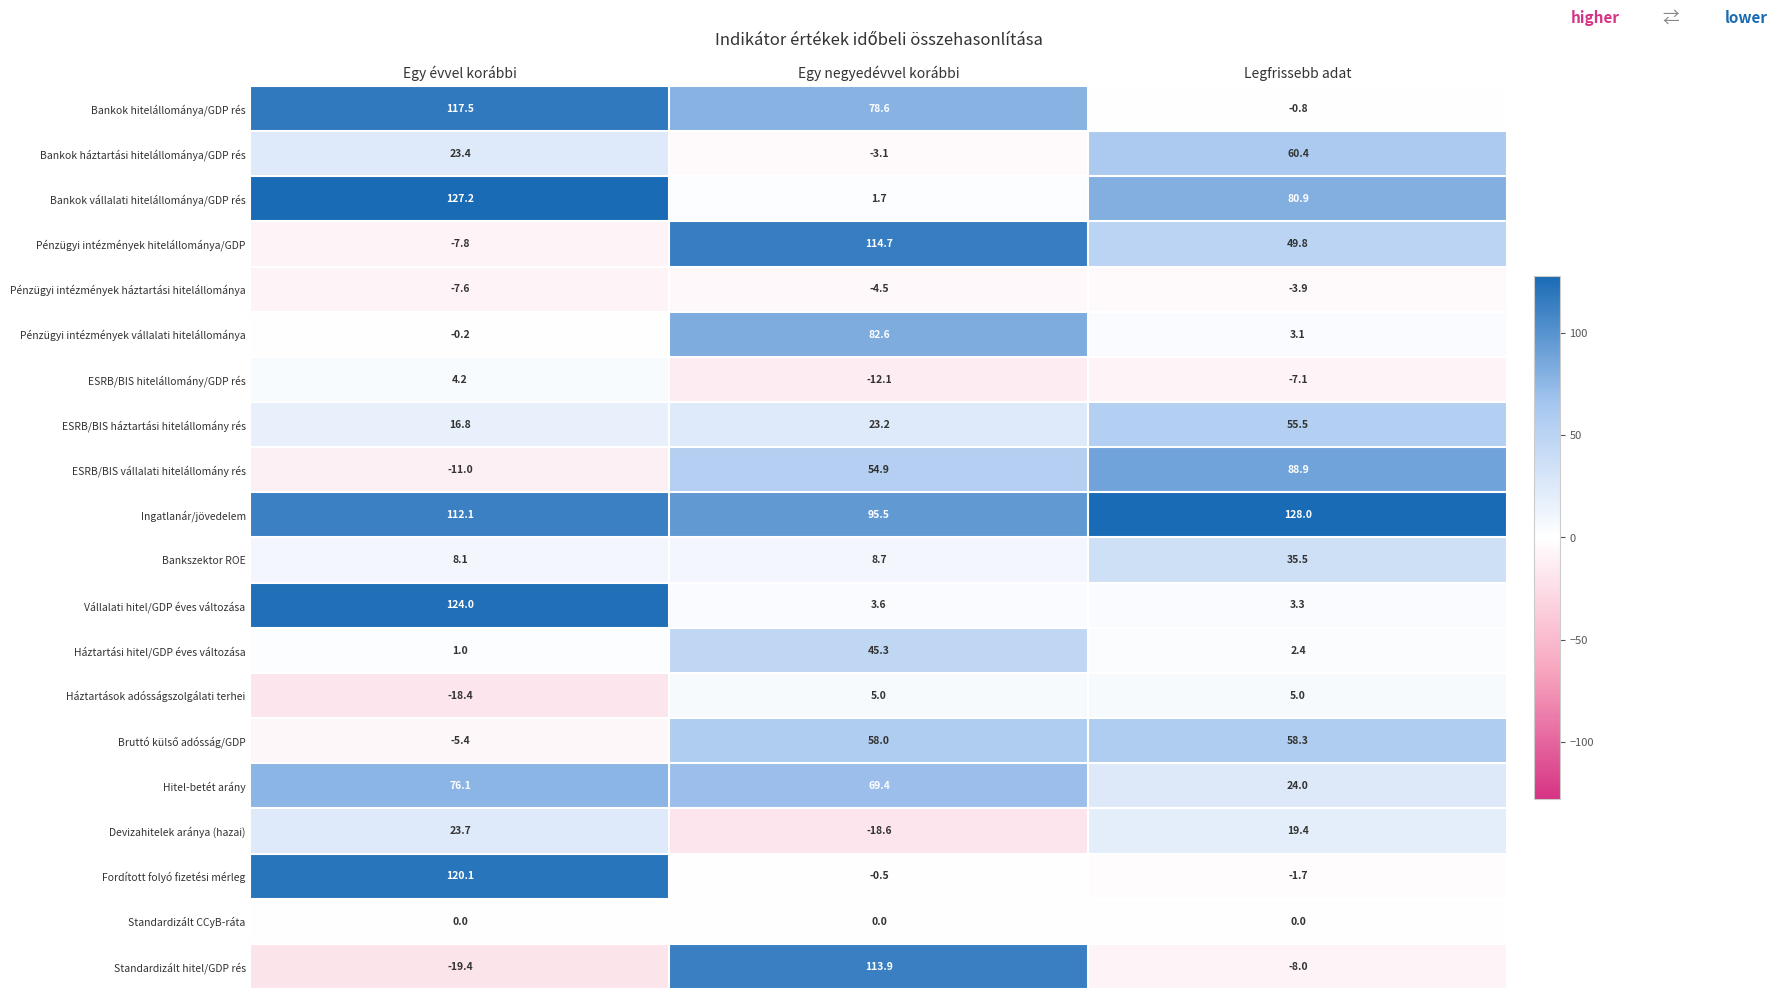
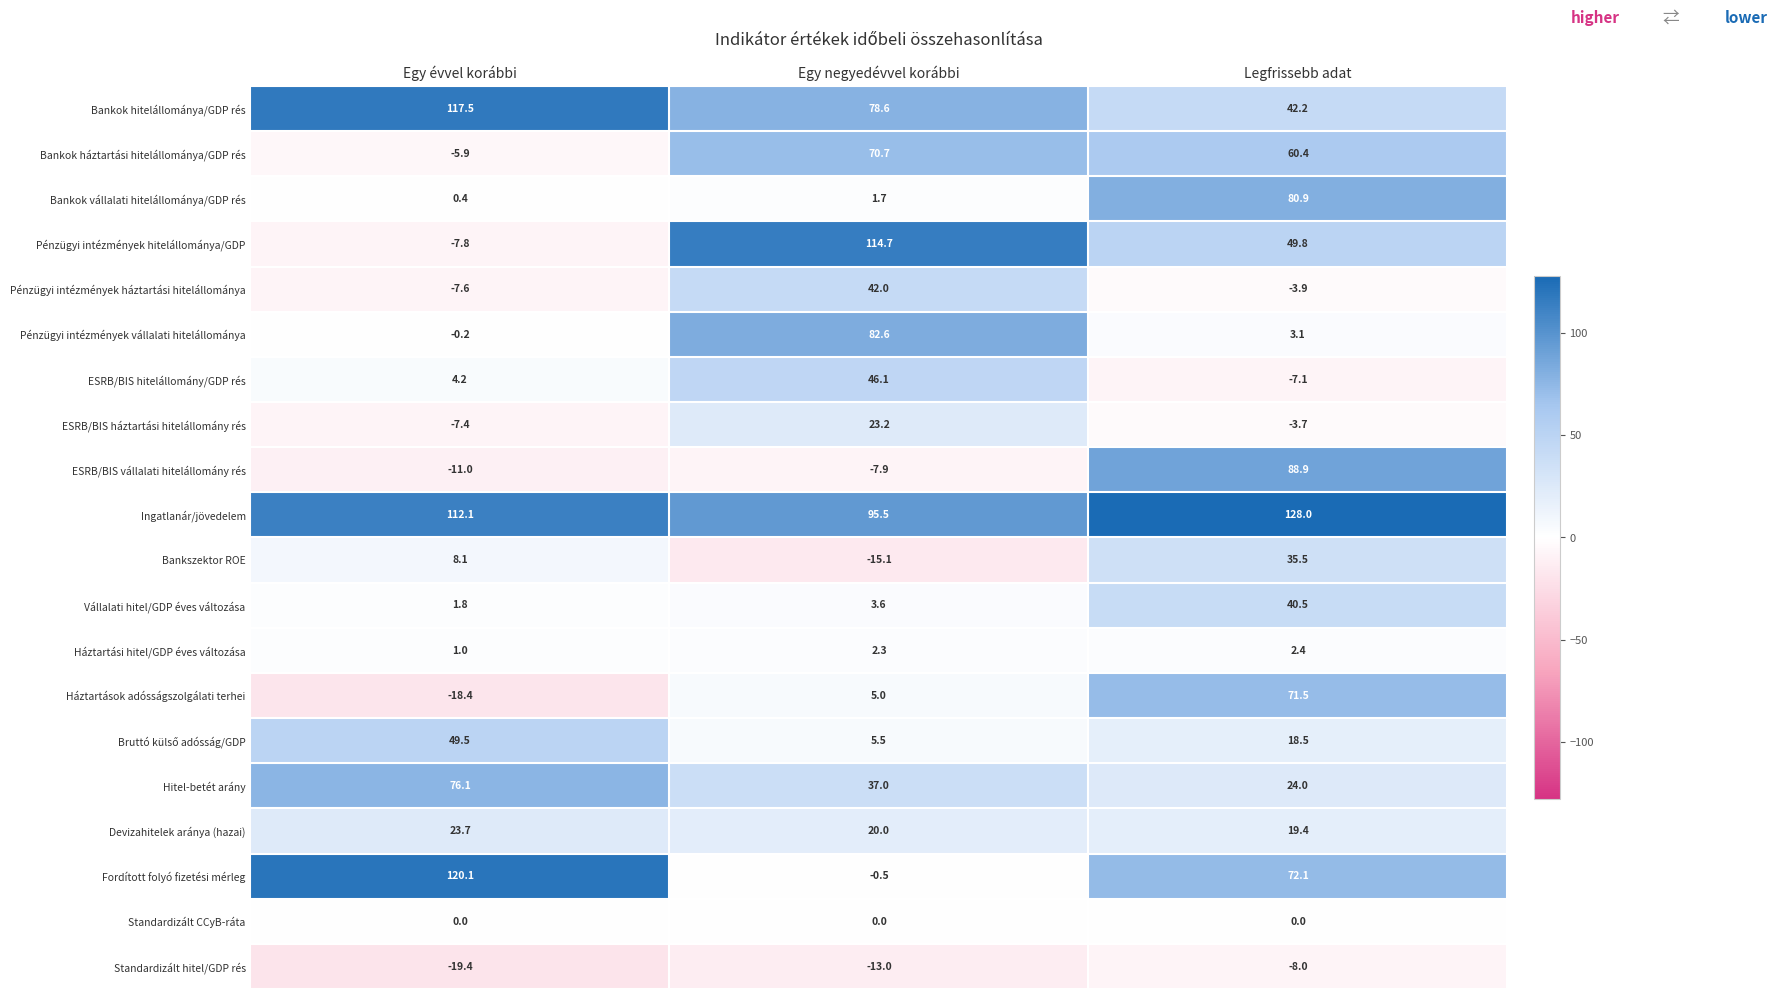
  {
    "Bankok hitelállománya/GDP rés": {
      "Egy évvel korábbi": 117.5,
      "Egy negyedévvel korábbi": 78.6,
-     "Legfrissebb adat": -0.8
+     "Legfrissebb adat": 42.2
    },
    "Bankok háztartási hitelállománya/GDP rés": {
-     "Egy évvel korábbi": 23.4,
-     "Egy negyedévvel korábbi": -3.1,
+     "Egy évvel korábbi": -5.9,
+     "Egy negyedévvel korábbi": 70.7,
      "Legfrissebb adat": 60.4
    },
    "Bankok vállalati hitelállománya/GDP rés": {
-     "Egy évvel korábbi": 127.2,
+     "Egy évvel korábbi": 0.4,
      "Egy negyedévvel korábbi": 1.7,
      "Legfrissebb adat": 80.9
    },
    "Pénzügyi intézmények hitelállománya/GDP": {
      "Egy évvel korábbi": -7.8,
      "Egy negyedévvel korábbi": 114.7,
      "Legfrissebb adat": 49.8
    },
    "Pénzügyi intézmények háztartási hitelállománya": {
      "Egy évvel korábbi": -7.6,
-     "Egy negyedévvel korábbi": -4.5,
+     "Egy negyedévvel korábbi": 42.0,
      "Legfrissebb adat": -3.9
    },
    "Pénzügyi intézmények vállalati hitelállománya": {
      "Egy évvel korábbi": -0.2,
      "Egy negyedévvel korábbi": 82.6,
      "Legfrissebb adat": 3.1
    },
    "ESRB/BIS hitelállomány/GDP rés": {
      "Egy évvel korábbi": 4.2,
-     "Egy negyedévvel korábbi": -12.1,
+     "Egy negyedévvel korábbi": 46.1,
      "Legfrissebb adat": -7.1
    },
    "ESRB/BIS háztartási hitelállomány rés": {
-     "Egy évvel korábbi": 16.8,
+     "Egy évvel korábbi": -7.4,
      "Egy negyedévvel korábbi": 23.2,
-     "Legfrissebb adat": 55.5
+     "Legfrissebb adat": -3.7
    },
    "ESRB/BIS vállalati hitelállomány rés": {
      "Egy évvel korábbi": -11.0,
-     "Egy negyedévvel korábbi": 54.9,
+     "Egy negyedévvel korábbi": -7.9,
      "Legfrissebb adat": 88.9
    },
    "Ingatlanár/jövedelem": {
      "Egy évvel korábbi": 112.1,
      "Egy negyedévvel korábbi": 95.5,
      "Legfrissebb adat": 128.0
    },
    "Bankszektor ROE": {
      "Egy évvel korábbi": 8.1,
-     "Egy negyedévvel korábbi": 8.7,
+     "Egy negyedévvel korábbi": -15.1,
      "Legfrissebb adat": 35.5
    },
    "Vállalati hitel/GDP éves változása": {
-     "Egy évvel korábbi": 124.0,
+     "Egy évvel korábbi": 1.8,
      "Egy negyedévvel korábbi": 3.6,
-     "Legfrissebb adat": 3.3
+     "Legfrissebb adat": 40.5
    },
    "Háztartási hitel/GDP éves változása": {
      "Egy évvel korábbi": 1.0,
-     "Egy negyedévvel korábbi": 45.3,
+     "Egy negyedévvel korábbi": 2.3,
      "Legfrissebb adat": 2.4
    },
    "Háztartások adósságszolgálati terhei": {
      "Egy évvel korábbi": -18.4,
      "Egy negyedévvel korábbi": 5.0,
-     "Legfrissebb adat": 5.0
+     "Legfrissebb adat": 71.5
    },
    "Bruttó külső adósság/GDP": {
-     "Egy évvel korábbi": -5.4,
-     "Egy negyedévvel korábbi": 58.0,
-     "Legfrissebb adat": 58.3
+     "Egy évvel korábbi": 49.5,
+     "Egy negyedévvel korábbi": 5.5,
+     "Legfrissebb adat": 18.5
    },
    "Hitel-betét arány": {
      "Egy évvel korábbi": 76.1,
-     "Egy negyedévvel korábbi": 69.4,
+     "Egy negyedévvel korábbi": 37.0,
      "Legfrissebb adat": 24.0
    },
    "Devizahitelek aránya (hazai)": {
      "Egy évvel korábbi": 23.7,
-     "Egy negyedévvel korábbi": -18.6,
+     "Egy negyedévvel korábbi": 20.0,
      "Legfrissebb adat": 19.4
    },
    "Fordított folyó fizetési mérleg": {
      "Egy évvel korábbi": 120.1,
      "Egy negyedévvel korábbi": -0.5,
-     "Legfrissebb adat": -1.7
+     "Legfrissebb adat": 72.1
    },
    "Standardizált CCyB-ráta": {
      "Egy évvel korábbi": 0.0,
      "Egy negyedévvel korábbi": 0.0,
      "Legfrissebb adat": 0.0
    },
    "Standardizált hitel/GDP rés": {
      "Egy évvel korábbi": -19.4,
-     "Egy negyedévvel korábbi": 113.9,
+     "Egy negyedévvel korábbi": -13.0,
      "Legfrissebb adat": -8.0
    }
  }
